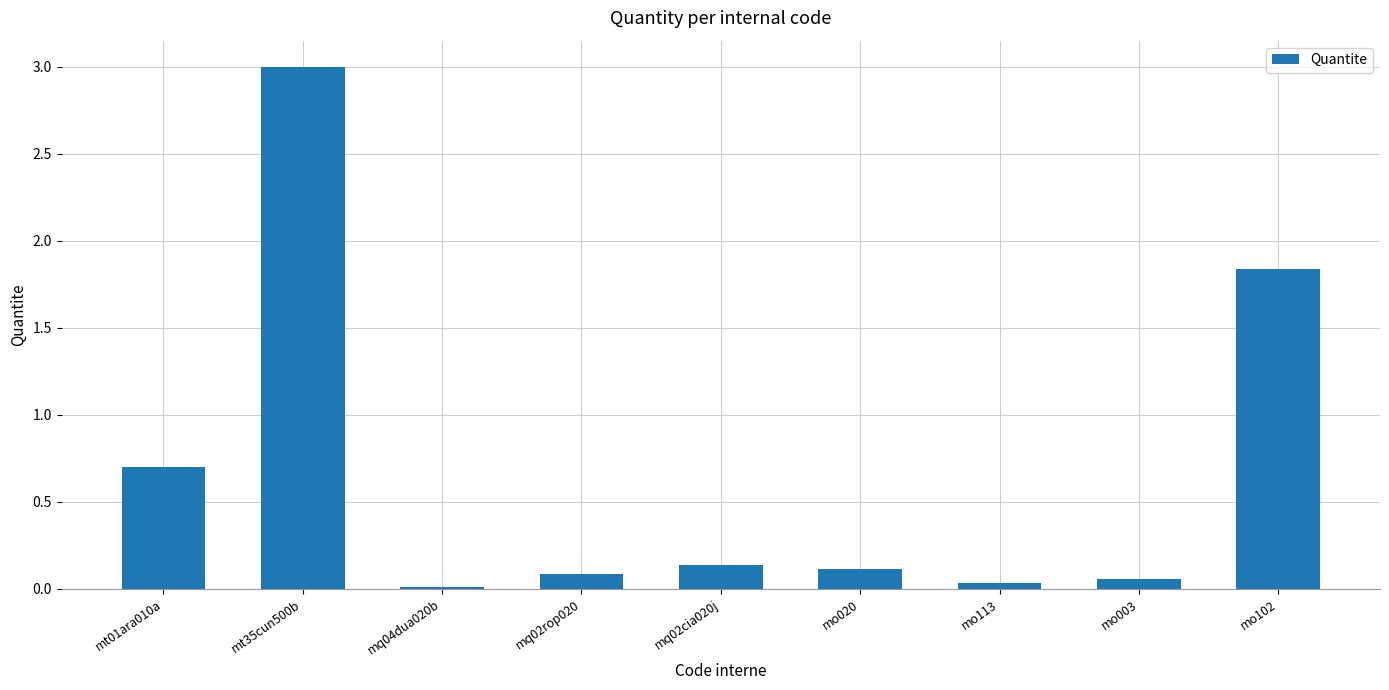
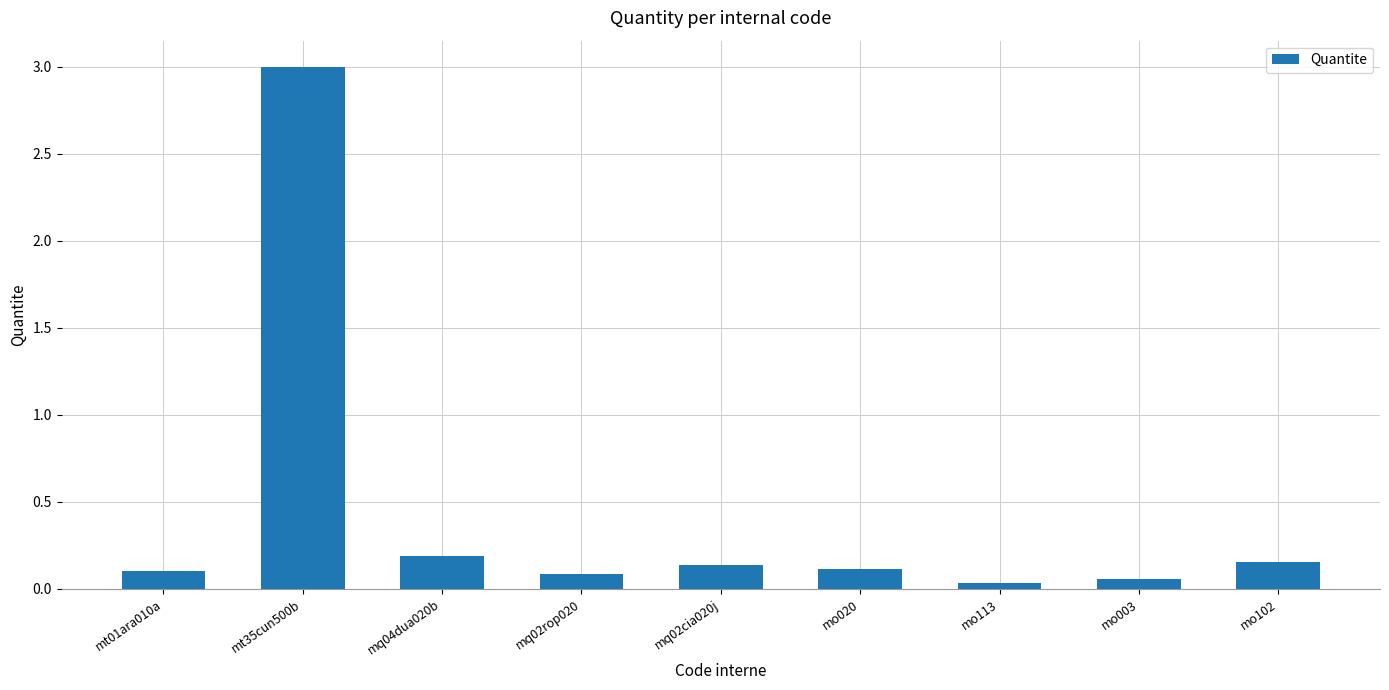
  {
-   "mt01ara010a": 0.70,
+   "mt01ara010a": 0.10,
    "mt35cun500b": 3.00,
-   "mq04dua020b": 0.01,
+   "mq04dua020b": 0.19,
    "mq02rop020": 0.08,
    "mq02cia020j": 0.14,
    "mo020": 0.11,
    "mo113": 0.03,
    "mo003": 0.05,
-   "mo102": 1.84
+   "mo102": 0.15
  }
